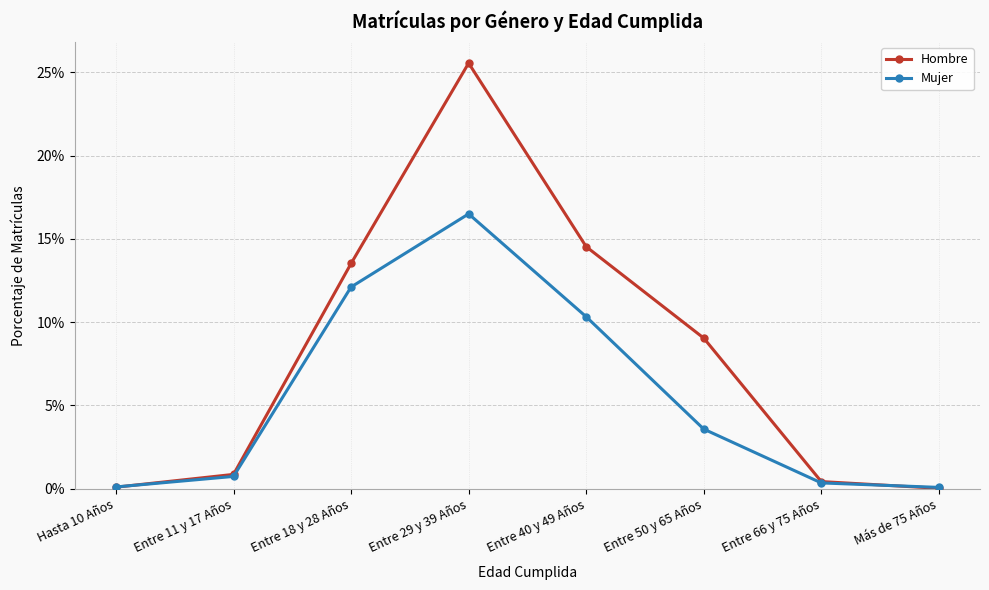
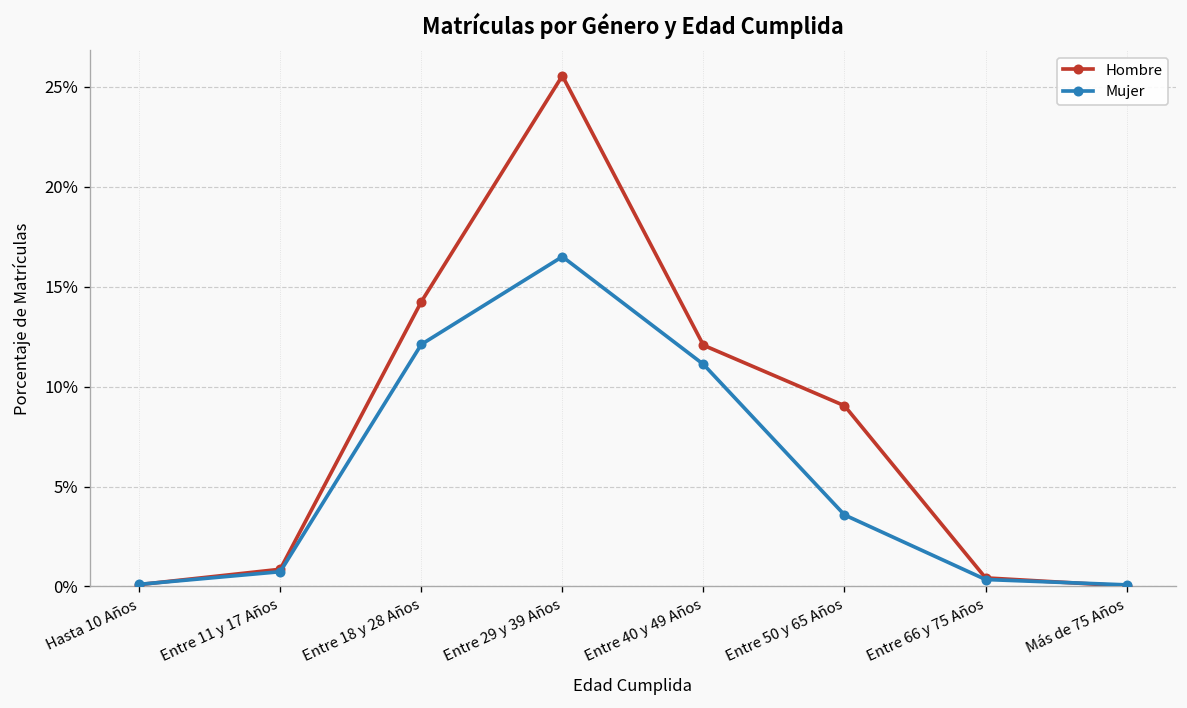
  {
    "Hombre": {
-     "Entre 18 y 28 Años": "13.5%",
+     "Entre 18 y 28 Años": "14.2%",
      "Entre 29 y 39 Años": "25.6%",
-     "Entre 40 y 49 Años": "14.5%",
+     "Entre 40 y 49 Años": "12.1%",
      "Entre 50 y 65 Años": "9.0%"
    },
    "Mujer": {
      "Entre 18 y 28 Años": "12.1%",
      "Entre 29 y 39 Años": "16.5%",
-     "Entre 40 y 49 Años": "10.3%",
+     "Entre 40 y 49 Años": "11.1%",
      "Entre 50 y 65 Años": "3.6%"
    }
  }
